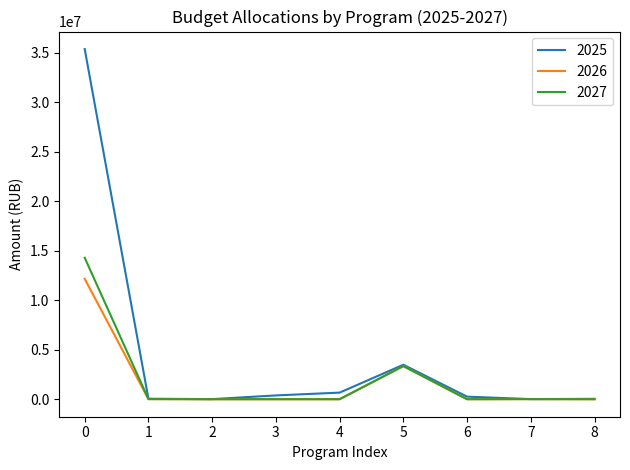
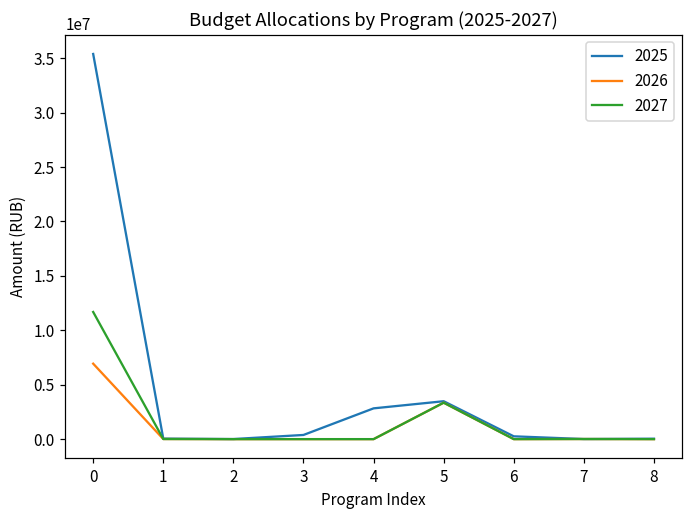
  {
    "2025": {
      "0": 35000000,
      "3": 0,
-     "4": 1000000
+     "4": 3000000
    },
    "2026": {
-     "0": 12000000
+     "0": 7000000
    },
    "2027": {
-     "0": 14000000
+     "0": 12000000
    }
  }
